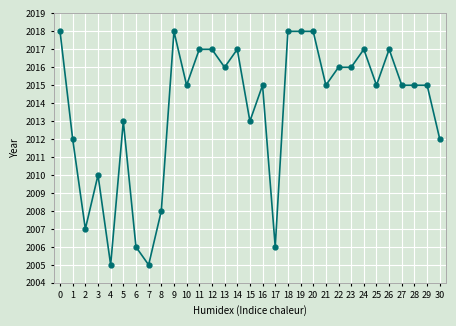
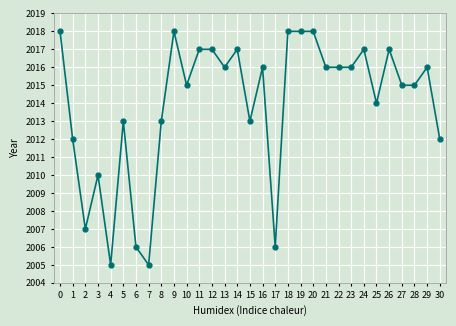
  {
    "0": 2018,
    "1": 2012,
    "2": 2007,
    "3": 2010,
    "4": 2005,
    "5": 2013,
    "6": 2006,
    "7": 2005,
-   "8": 2008,
+   "8": 2013,
    "9": 2018,
    "10": 2015,
    "11": 2017,
    "12": 2017,
    "13": 2016,
    "14": 2017,
    "15": 2013,
-   "16": 2015,
+   "16": 2016,
    "17": 2006,
    "18": 2018,
    "19": 2018,
    "20": 2018,
-   "21": 2015,
+   "21": 2016,
    "22": 2016,
    "23": 2016,
    "24": 2017,
-   "25": 2015,
+   "25": 2014,
    "26": 2017,
    "27": 2015,
    "28": 2015,
-   "29": 2015,
+   "29": 2016,
    "30": 2012
  }
